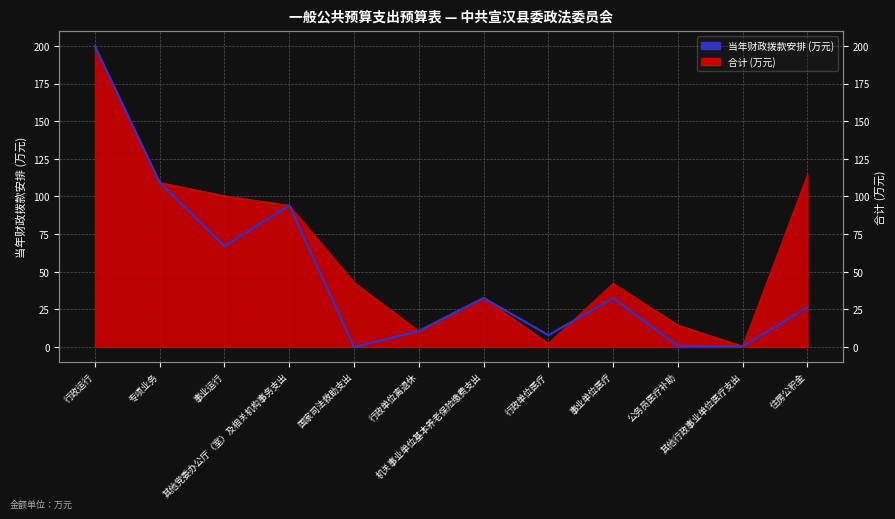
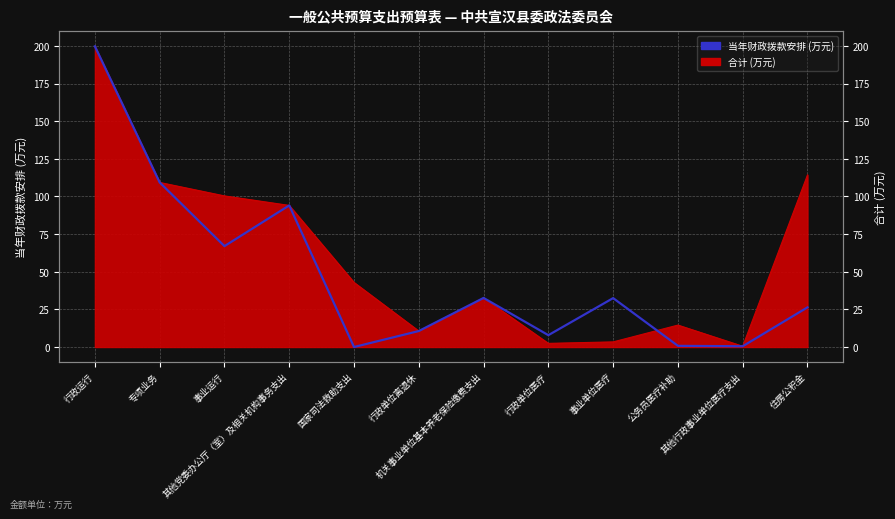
  {
    "合计 (万元)": {
      "事业运行": 100,
      "国家司法救助支出": 43,
      "行政单位医疗": 2,
-     "事业单位医疗": 42,
+     "事业单位医疗": 3,
      "公务员医疗补助": 15,
      "住房公积金": 114
    },
    "当年财政拨款安排 (万元)": {
      "事业运行": 67,
      "国家司法救助支出": 0,
      "行政单位医疗": 8,
      "事业单位医疗": 32,
      "公务员医疗补助": 1,
      "住房公积金": 26
    }
  }
